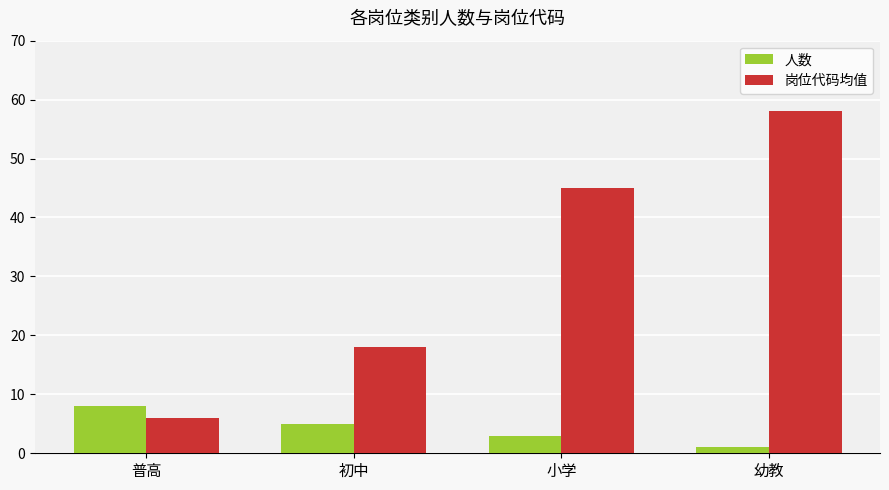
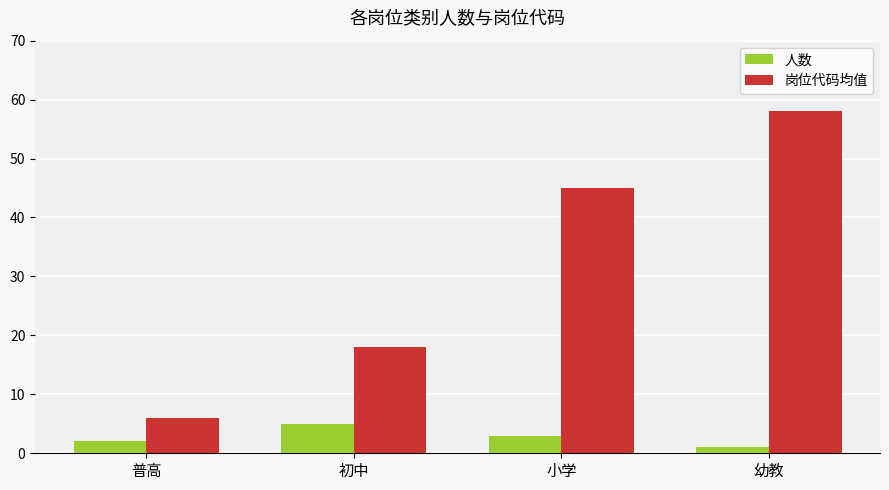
  {
    "人数": {
-     "普高": 8,
+     "普高": 2,
      "初中": 5,
      "小学": 3,
      "幼教": 1
    },
    "岗位代码均值": {
      "普高": 6,
      "初中": 18,
      "小学": 45,
      "幼教": 58
    }
  }
